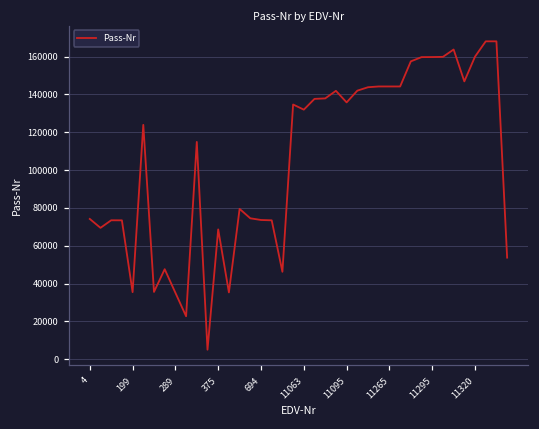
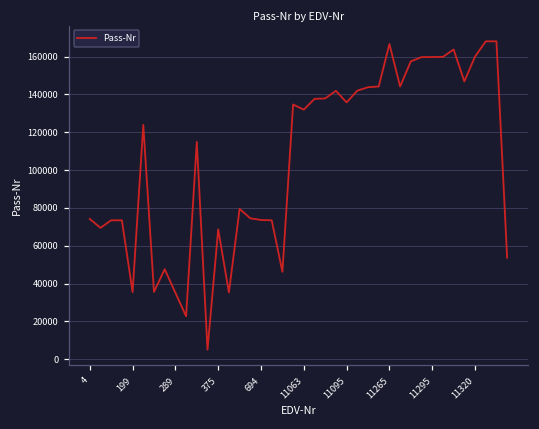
  {
    "4": 74000,
    "199": 36000,
    "289": 35000,
    "375": 69000,
    "694": 74000,
    "11063": 132000,
    "11095": 136000,
-   "11265": 144000,
+   "11265": 167000,
    "11295": 160000,
    "11320": 160000
  }
